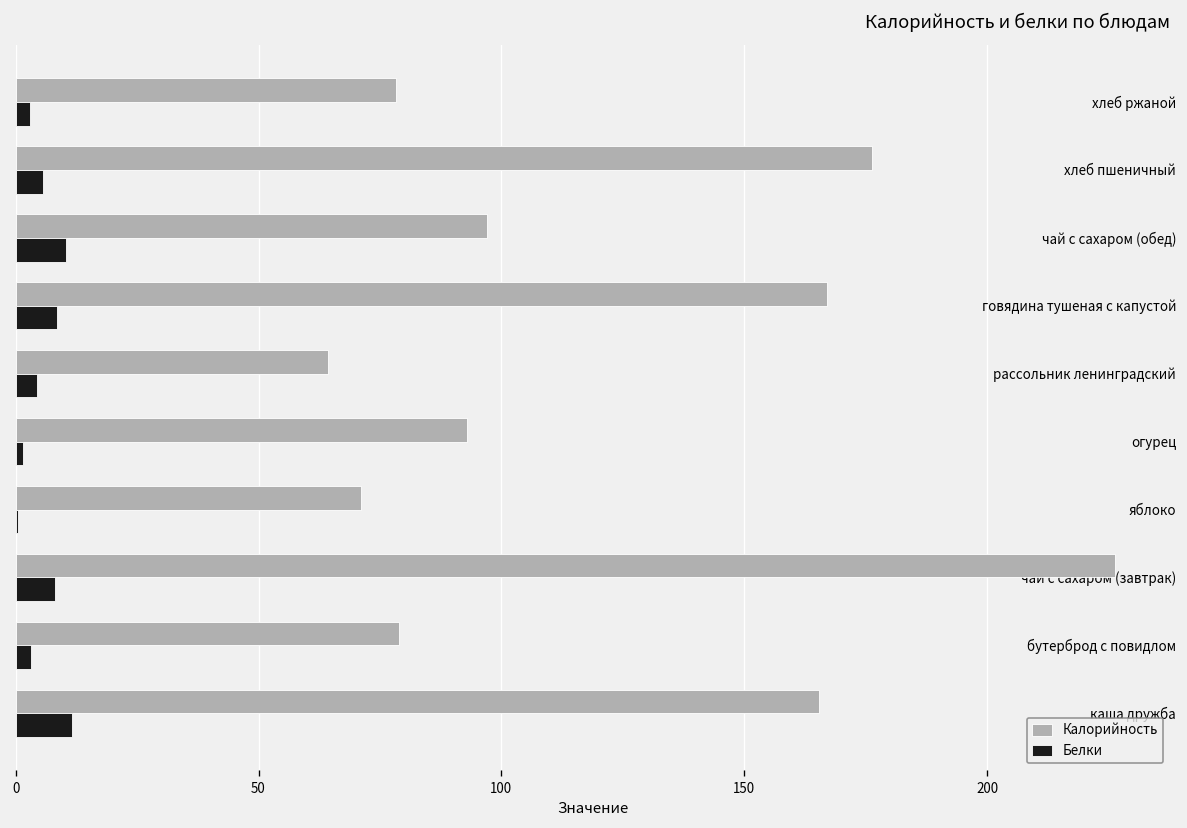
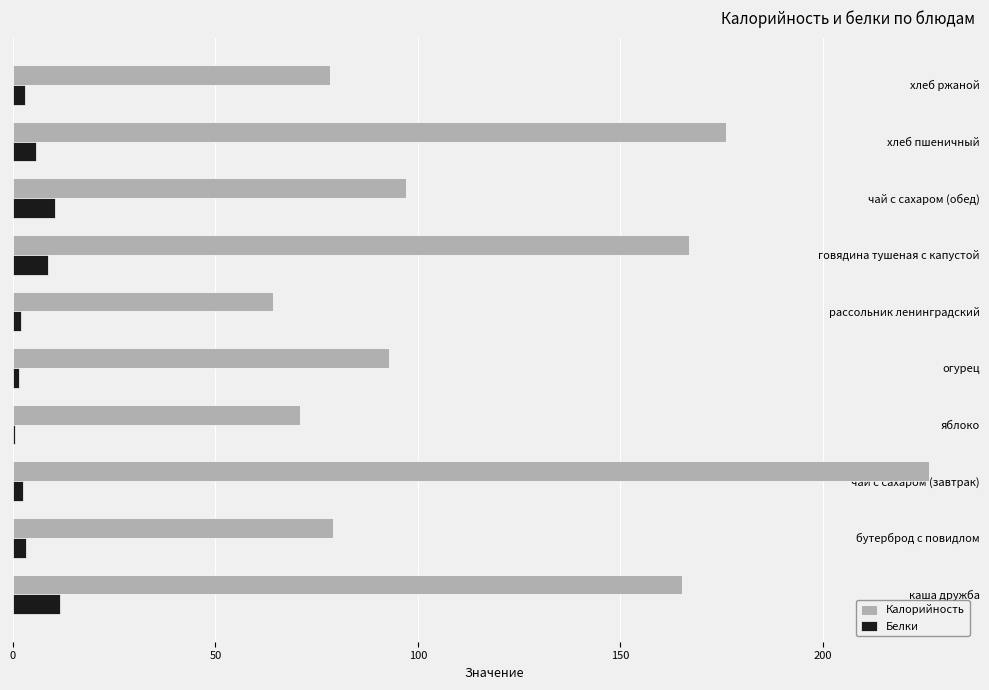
  {
    "Калорийность": {
      "хлеб ржаной": 78,
      "хлеб пшеничный": 176,
      "чай с сахаром (обед)": 97,
      "говядина тушеная с капустой": 167,
      "рассольник ленинградский": 64,
      "огурец": 93,
      "яблоко": 71,
      "чай с сахаром (завтрак)": 226,
      "бутерброд с повидлом": 79,
      "каша дружба": 165
    },
    "Белки": {
      "хлеб ржаной": 3,
      "хлеб пшеничный": 6,
      "чай с сахаром (обед)": 10,
      "говядина тушеная с капустой": 9,
-     "рассольник ленинградский": 4,
+     "рассольник ленинградский": 2,
      "огурец": 1,
-     "чай с сахаром (завтрак)": 8,
+     "чай с сахаром (завтрак)": 2,
      "бутерброд с повидлом": 3,
      "каша дружба": 12
    }
  }
